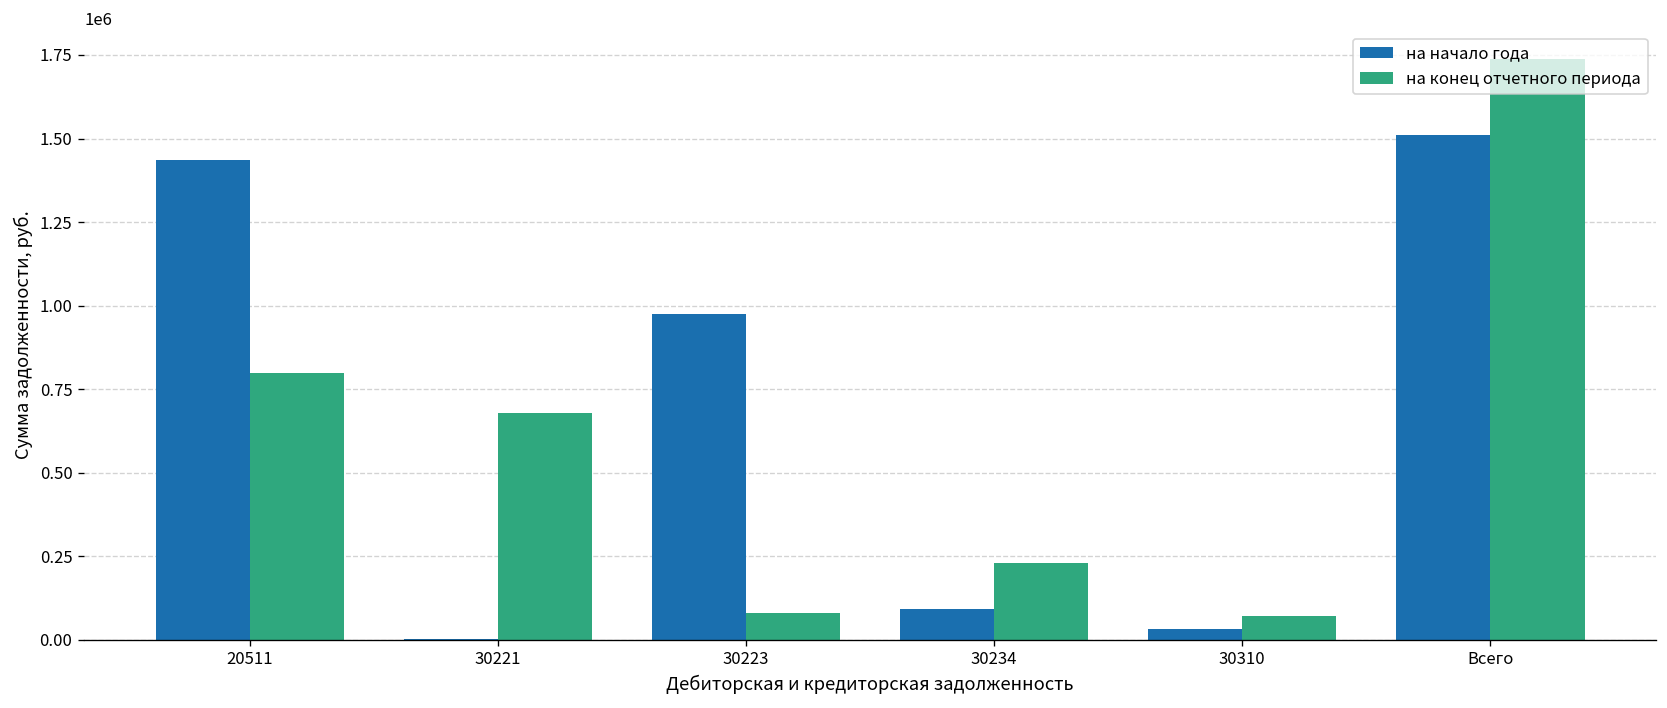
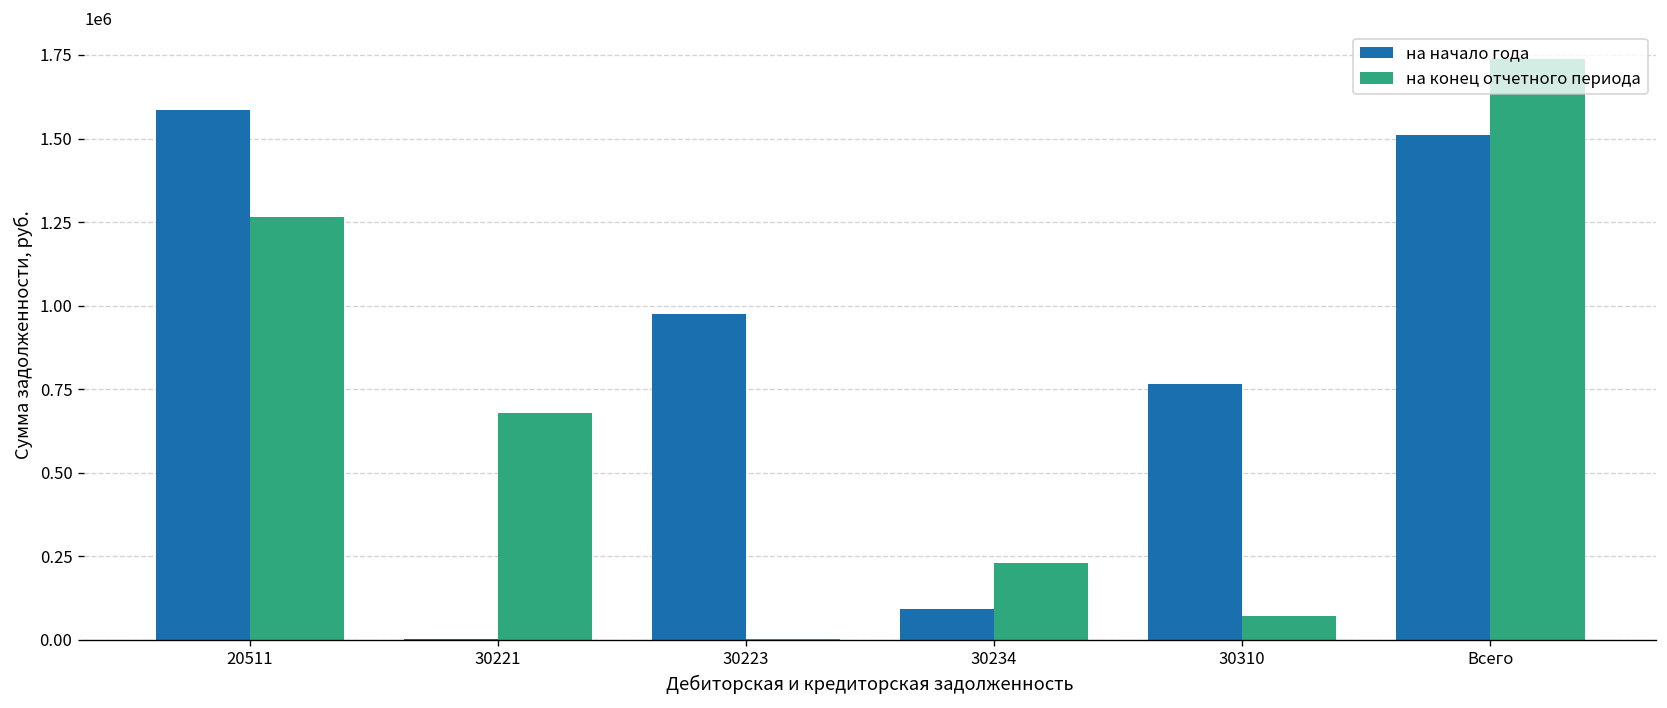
  {
    "на начало года": {
-     "20511": 1430000,
+     "20511": 1580000,
      "30223": 970000,
      "30234": 90000,
-     "30310": 30000,
+     "30310": 770000,
      "Всего": 1510000
    },
    "на конец отчетного периода": {
-     "20511": 800000,
+     "20511": 1270000,
      "30221": 680000,
-     "30223": 80000,
+     "30223": 0,
      "30234": 230000,
      "30310": 70000
    }
  }
